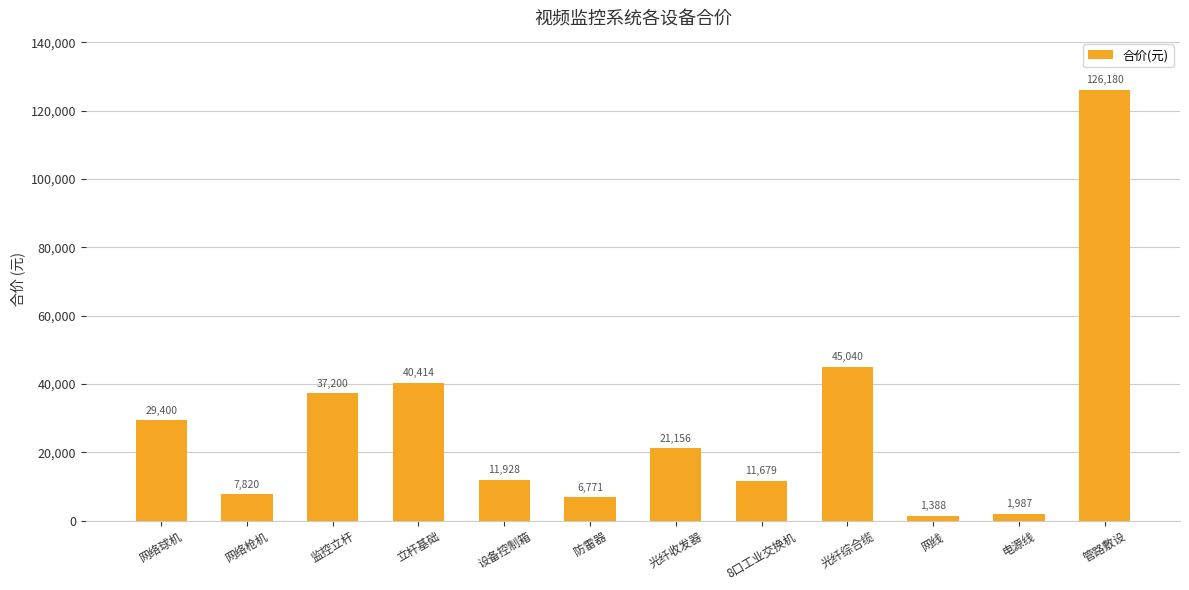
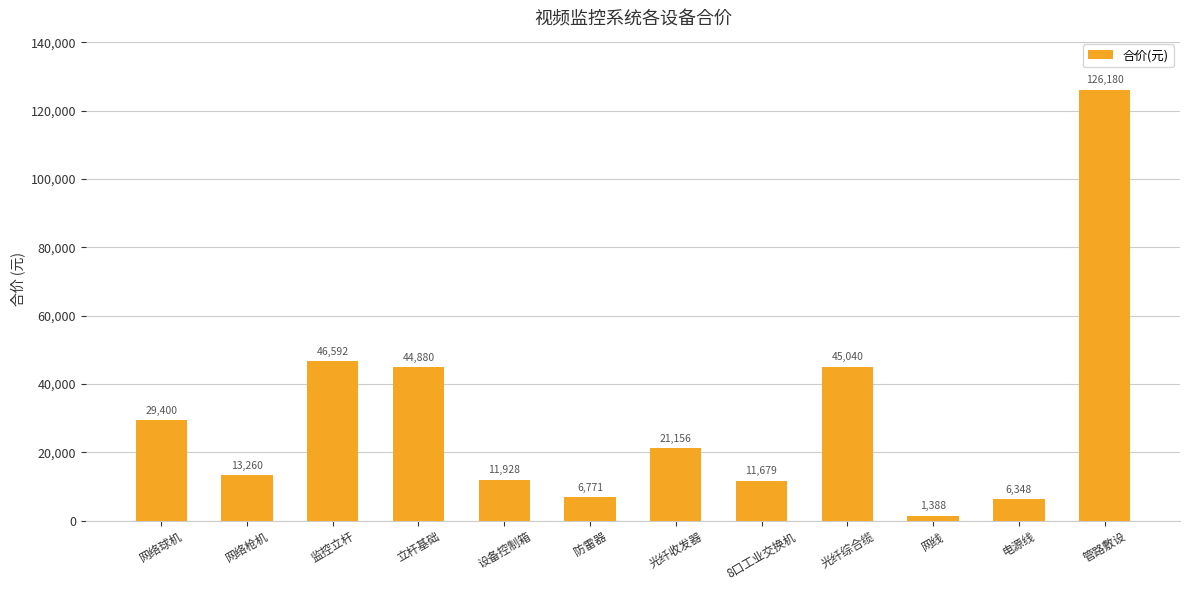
  {
    "网络球机": "29,400",
-   "网络枪机": "7,820",
-   "监控立杆": "37,200",
-   "立杆基础": "40,414",
+   "网络枪机": "13,260",
+   "监控立杆": "46,592",
+   "立杆基础": "44,880",
    "设备控制箱": "11,928",
    "防雷器": "6,771",
    "光纤收发器": "21,156",
    "8口工业交换机": "11,679",
    "光纤综合缆": "45,040",
    "网线": "1,388",
-   "电源线": "1,987",
+   "电源线": "6,348",
    "管路敷设": "126,180"
  }
